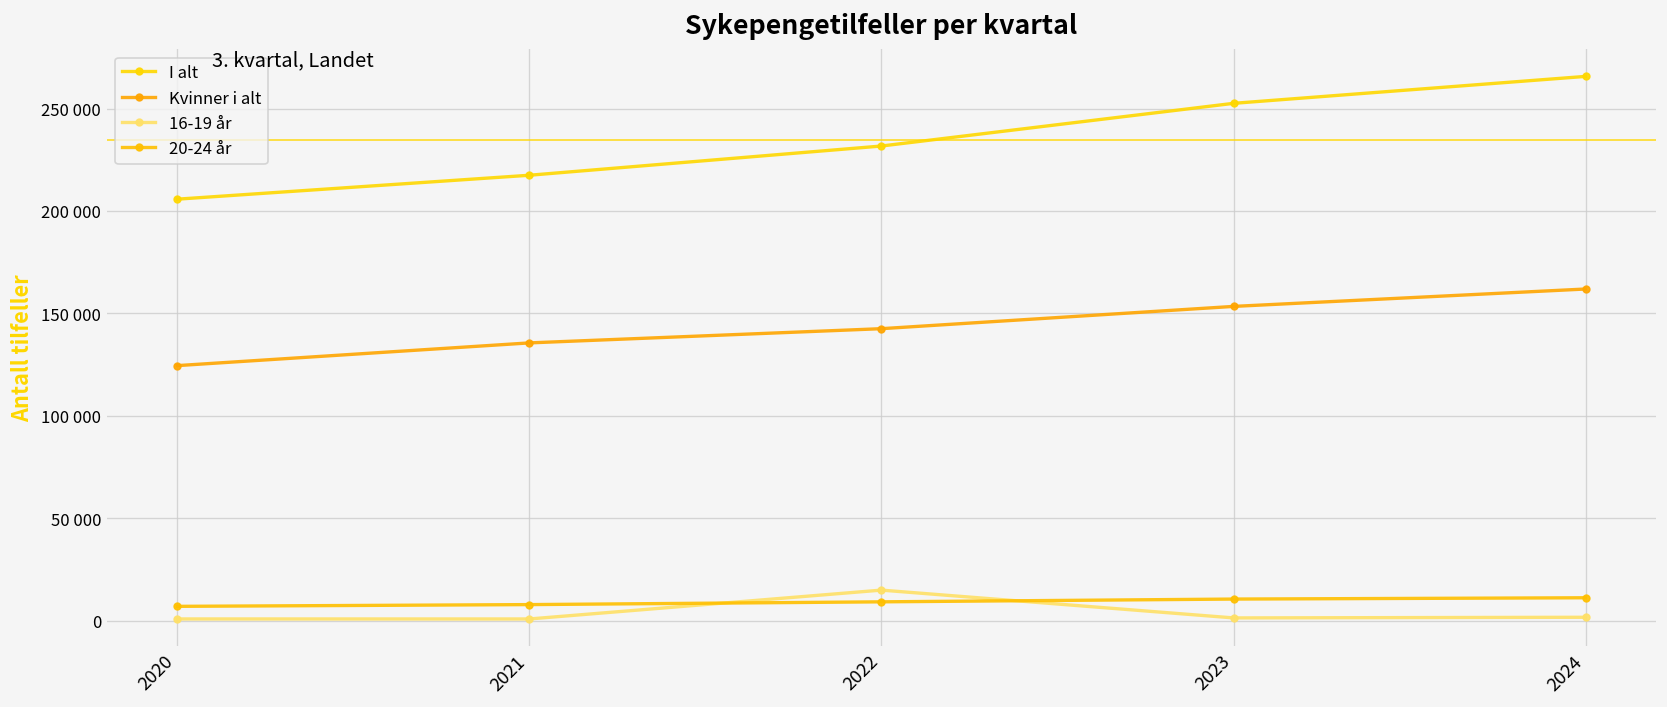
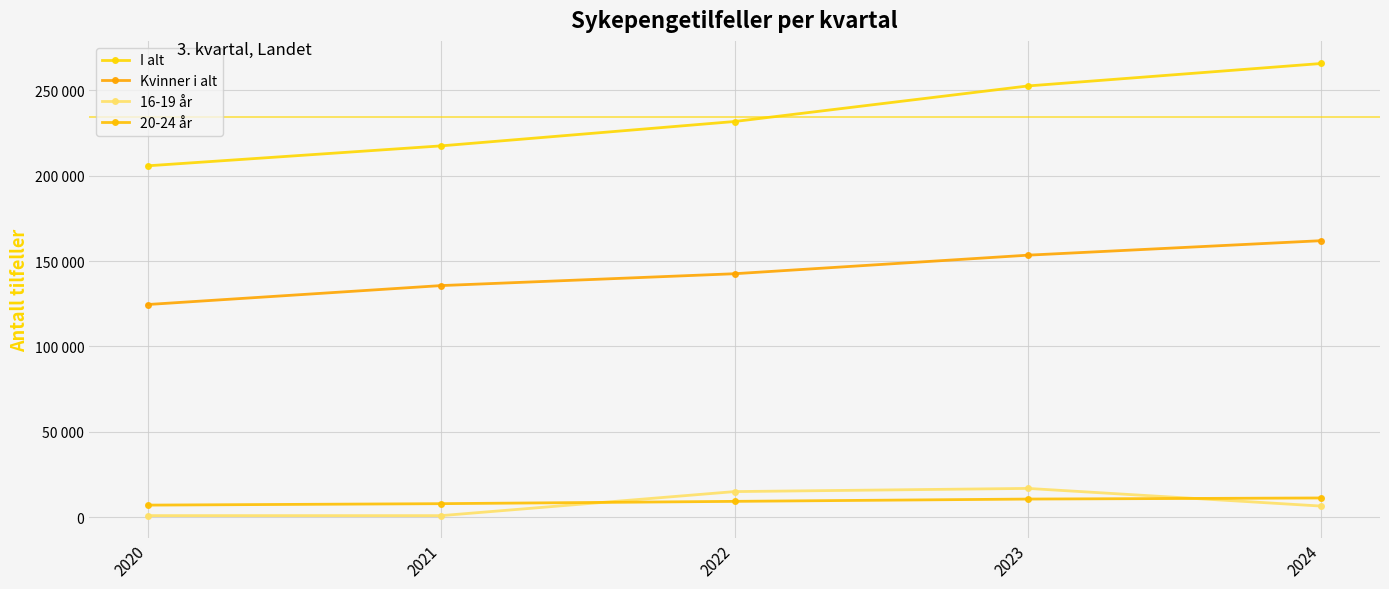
  {
    "16-19 år": {
      "2020": 1000,
      "2021": 1000,
      "2022": 15000,
-     "2023": 1000,
-     "2024": 2000
+     "2023": 17000,
+     "2024": 6000
    }
  }
